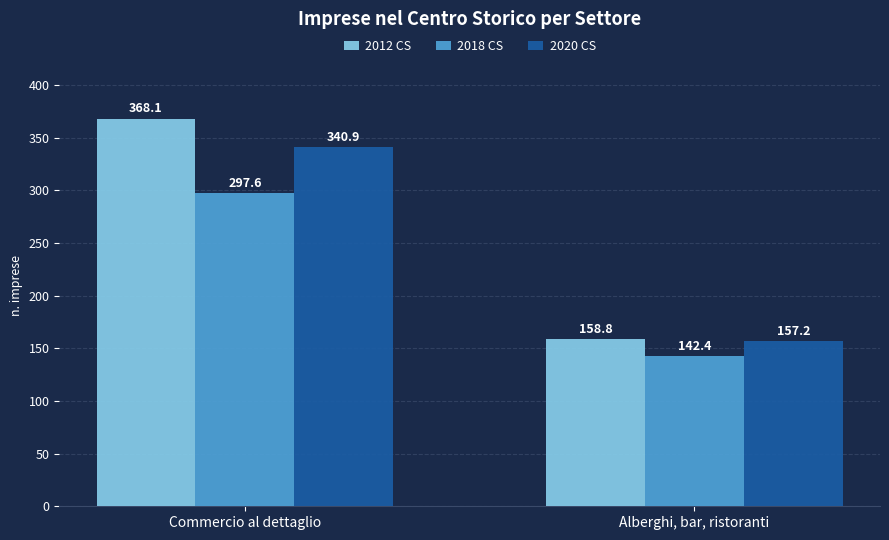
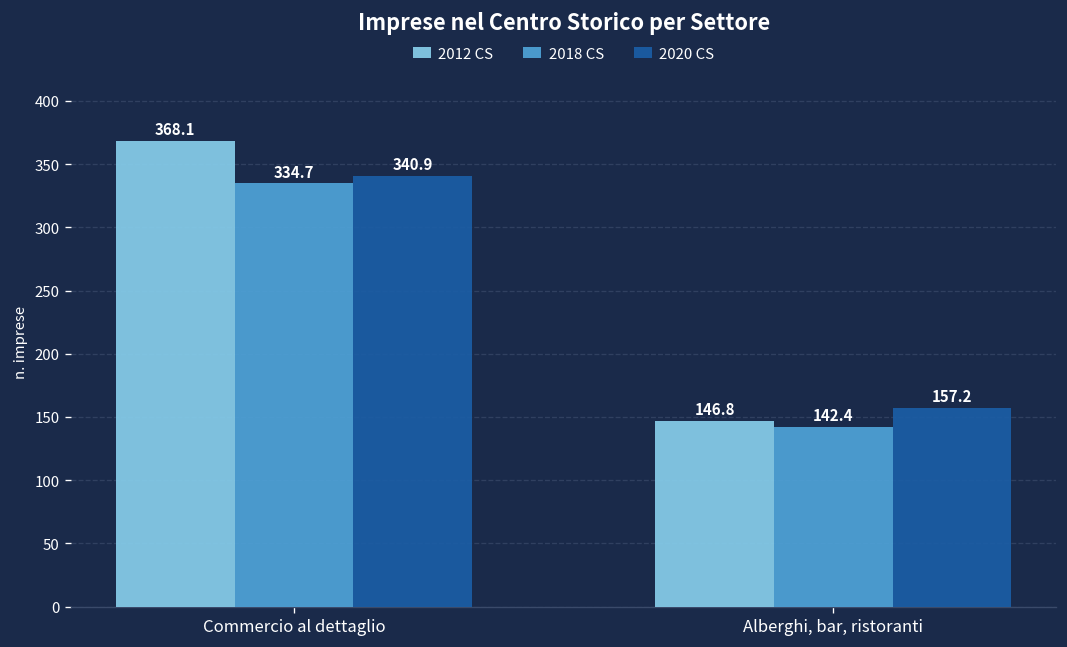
  {
    "2012 CS": {
      "Commercio al dettaglio": 368.1,
-     "Alberghi, bar, ristoranti": 158.8
+     "Alberghi, bar, ristoranti": 146.8
    },
    "2018 CS": {
-     "Commercio al dettaglio": 297.6,
+     "Commercio al dettaglio": 334.7,
      "Alberghi, bar, ristoranti": 142.4
    },
    "2020 CS": {
      "Commercio al dettaglio": 340.9,
      "Alberghi, bar, ristoranti": 157.2
    }
  }
